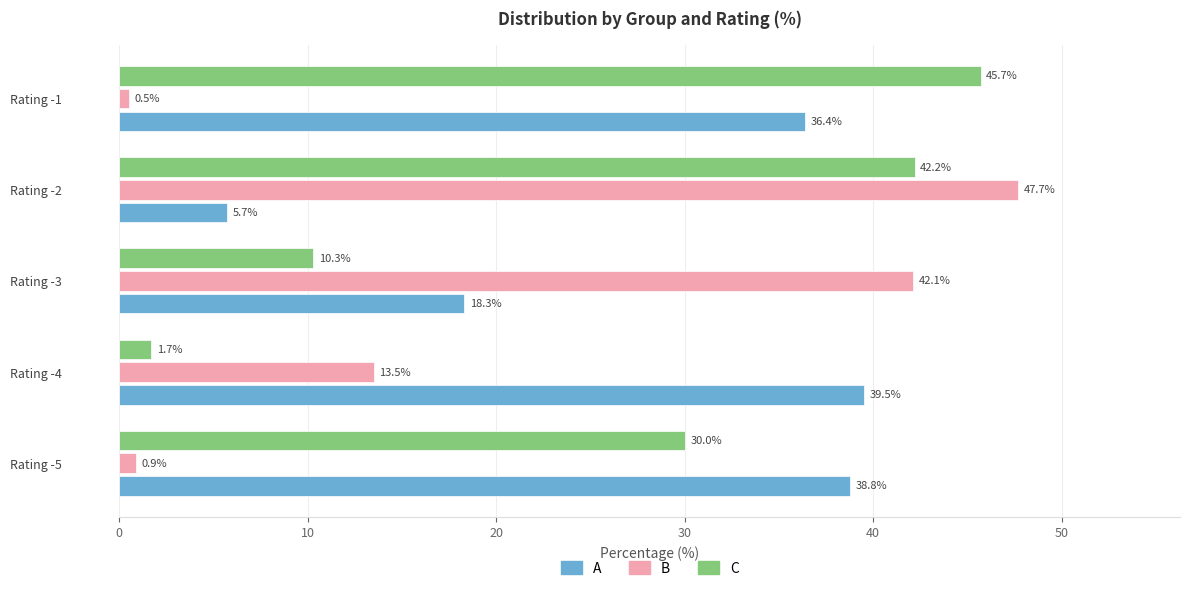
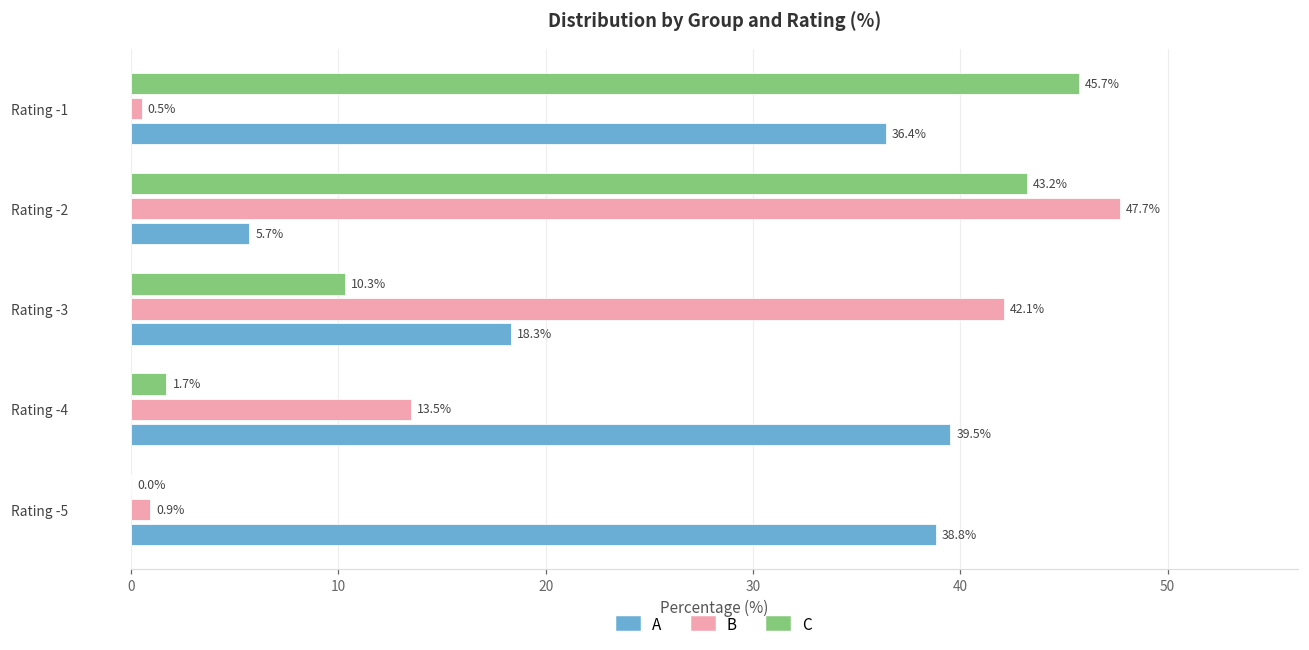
  {
    "A": {
      "Rating -1": "36.4%",
      "Rating -2": "5.7%",
      "Rating -3": "18.3%",
      "Rating -4": "39.5%",
      "Rating -5": "38.8%"
    },
    "B": {
      "Rating -1": "0.5%",
      "Rating -2": "47.7%",
      "Rating -3": "42.1%",
      "Rating -4": "13.5%",
      "Rating -5": "0.9%"
    },
    "C": {
      "Rating -1": "45.7%",
-     "Rating -2": "42.2%",
+     "Rating -2": "43.2%",
      "Rating -3": "10.3%",
      "Rating -4": "1.7%",
-     "Rating -5": "30.0%"
+     "Rating -5": "0.0%"
    }
  }
